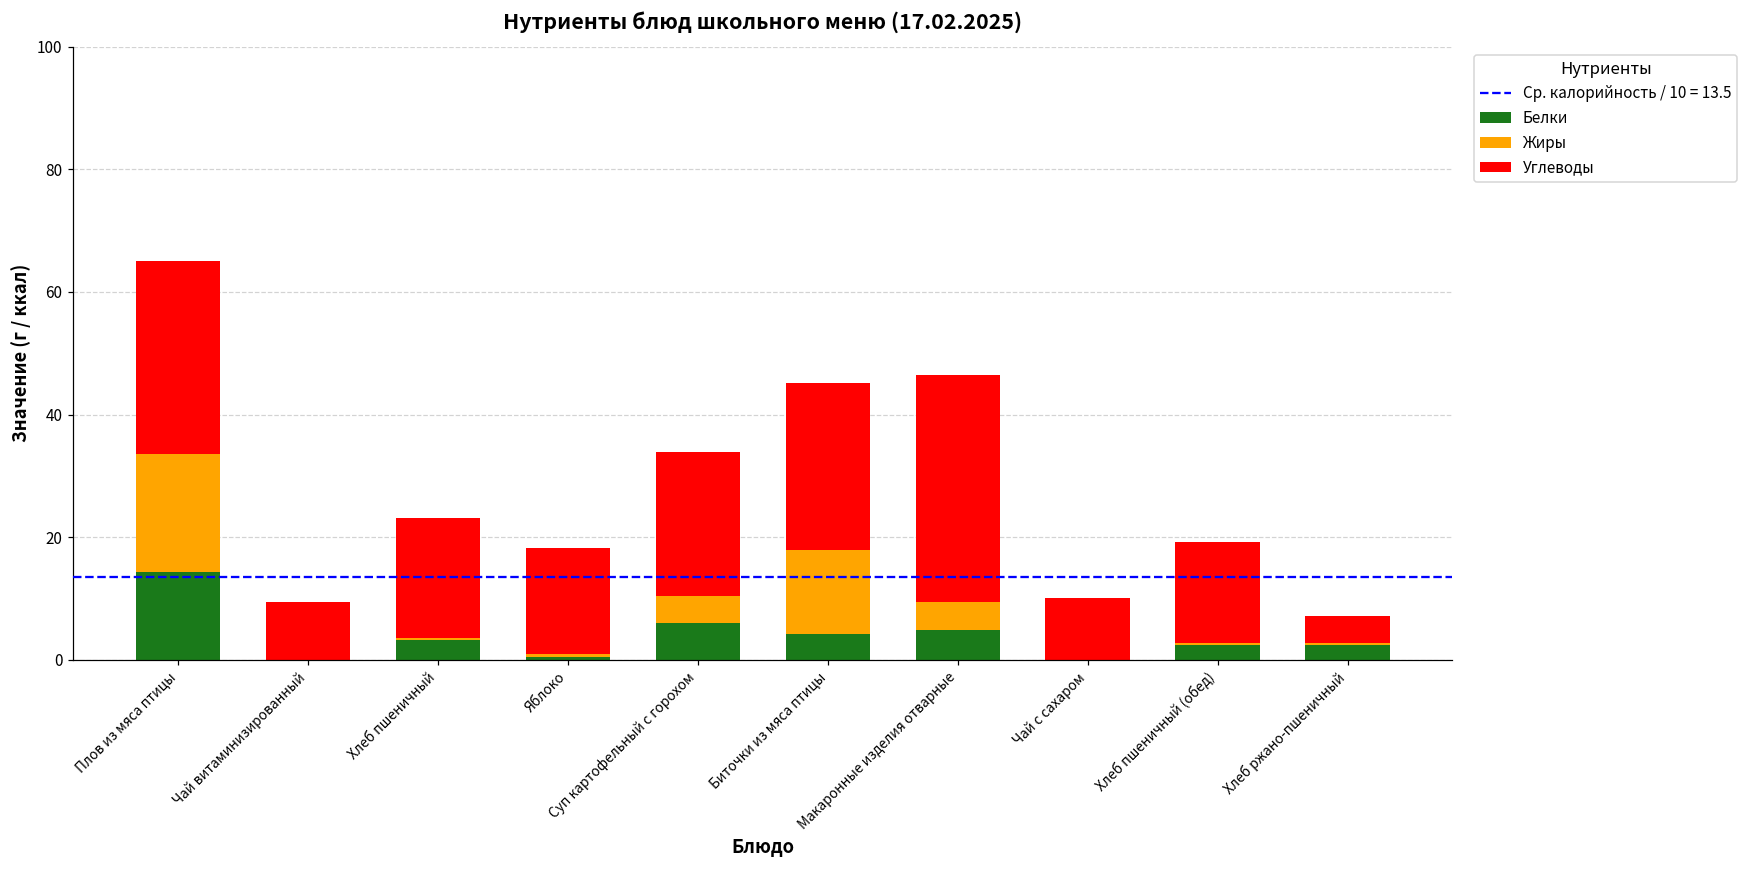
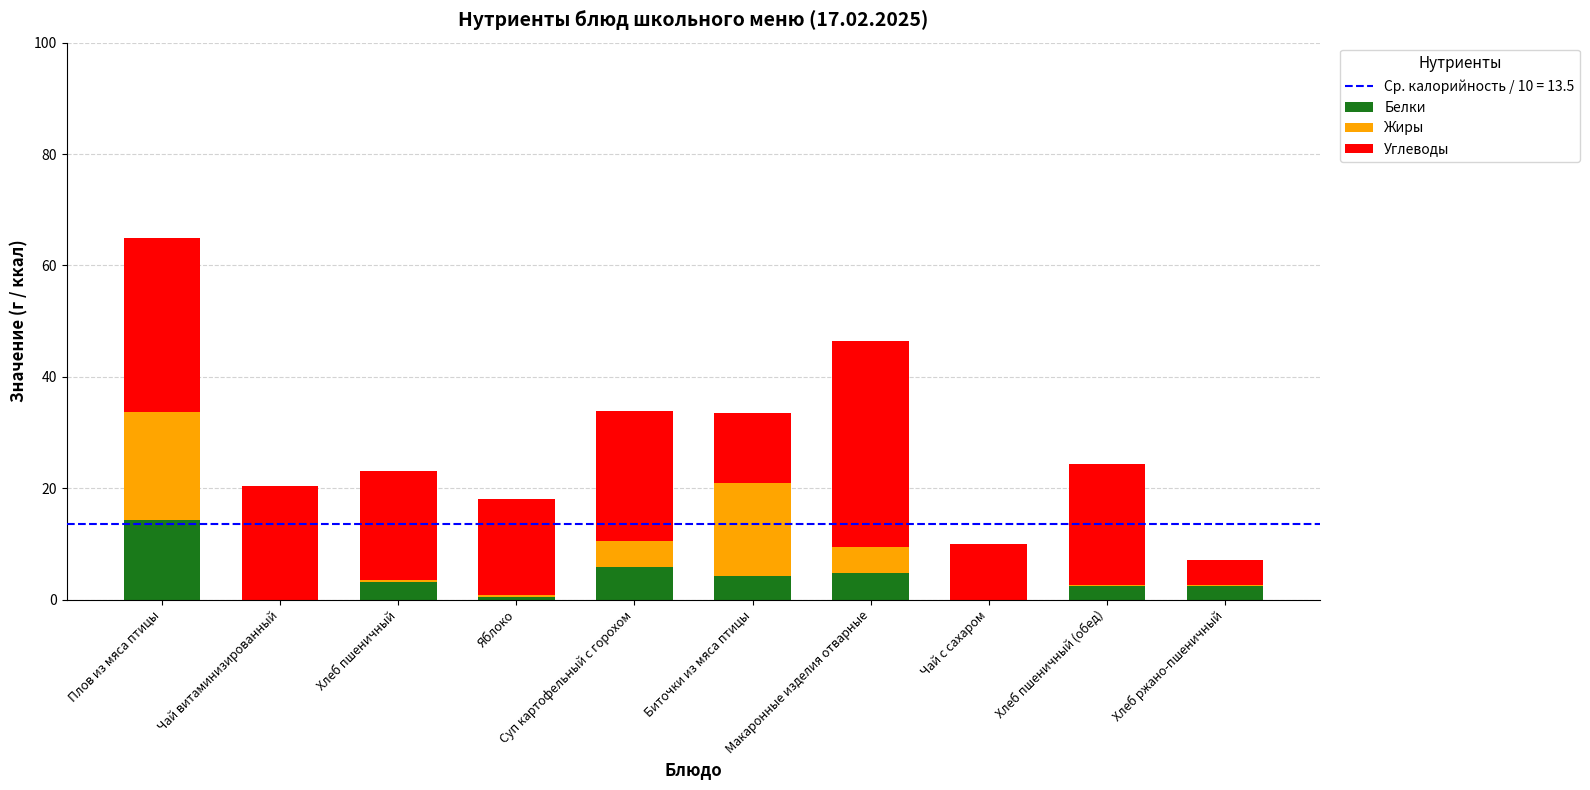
  {
    "Белки": {
      "Плов из мяса птицы": 14,
      "Чай витаминизированный": 0,
      "Хлеб пшеничный": 3,
      "Суп картофельный с горохом": 6,
      "Биточки из мяса птицы": 4,
      "Макаронные изделия отварные": 5,
      "Чай с сахаром": 0,
      "Хлеб пшеничный (обед)": 2,
      "Хлеб ржано-пшеничный": 2
    },
    "Жиры": {
      "Плов из мяса птицы": 19,
      "Чай витаминизированный": 0,
      "Суп картофельный с горохом": 5,
-     "Биточки из мяса птицы": 14,
+     "Биточки из мяса птицы": 17,
      "Макаронные изделия отварные": 5,
      "Чай с сахаром": 0
    },
    "Углеводы": {
      "Плов из мяса птицы": 31,
-     "Чай витаминизированный": 9,
+     "Чай витаминизированный": 20,
      "Хлеб пшеничный": 20,
      "Яблоко": 17,
      "Суп картофельный с горохом": 23,
-     "Биточки из мяса птицы": 27,
+     "Биточки из мяса птицы": 13,
      "Макаронные изделия отварные": 37,
      "Чай с сахаром": 10,
-     "Хлеб пшеничный (обед)": 17,
+     "Хлеб пшеничный (обед)": 22,
      "Хлеб ржано-пшеничный": 4
    }
  }
